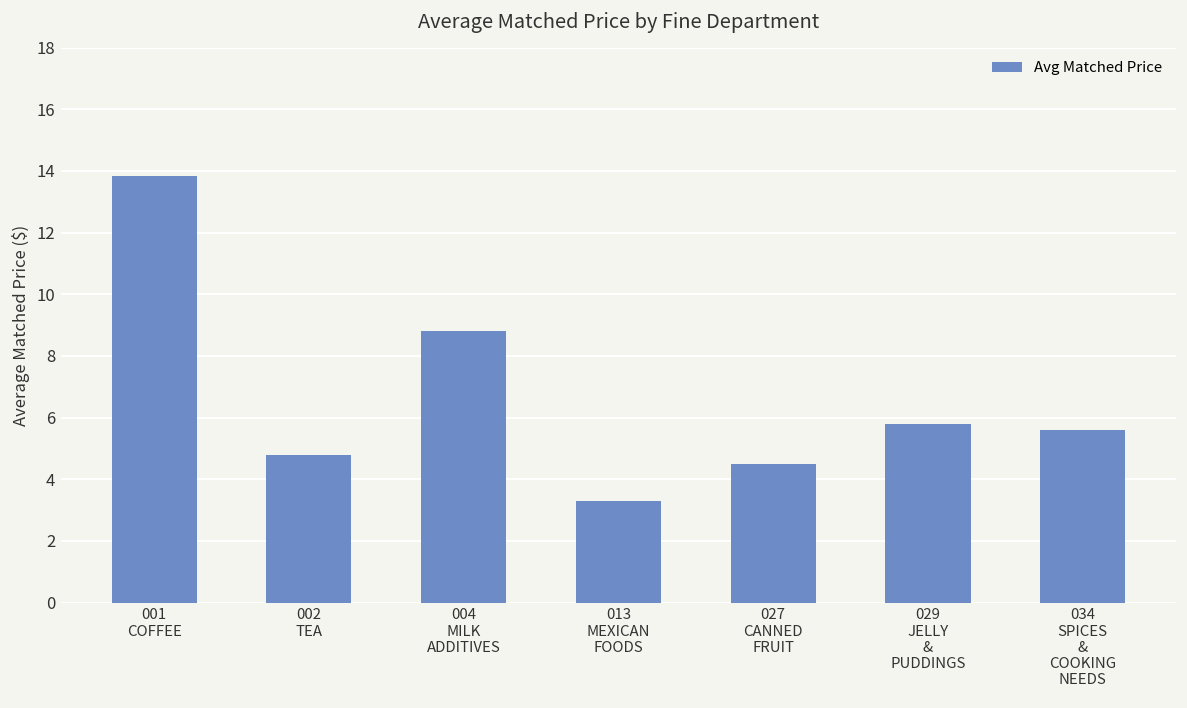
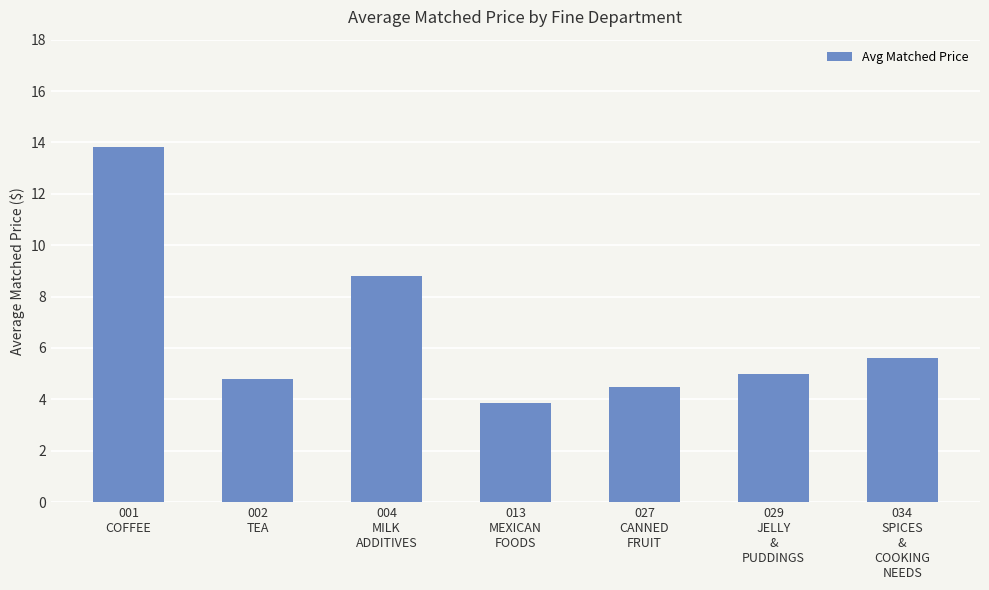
  {
    "001 COFFEE": 13.8,
    "002 TEA": 4.8,
    "004 MILK ADDITIVES": 8.8,
-   "013 MEXICAN FOODS": 3.3,
+   "013 MEXICAN FOODS": 3.8,
    "027 CANNED FRUIT": 4.5,
-   "029 JELLY & PUDDINGS": 5.8,
+   "029 JELLY & PUDDINGS": 5.0,
    "034 SPICES & COOKING NEEDS": 5.6
  }
